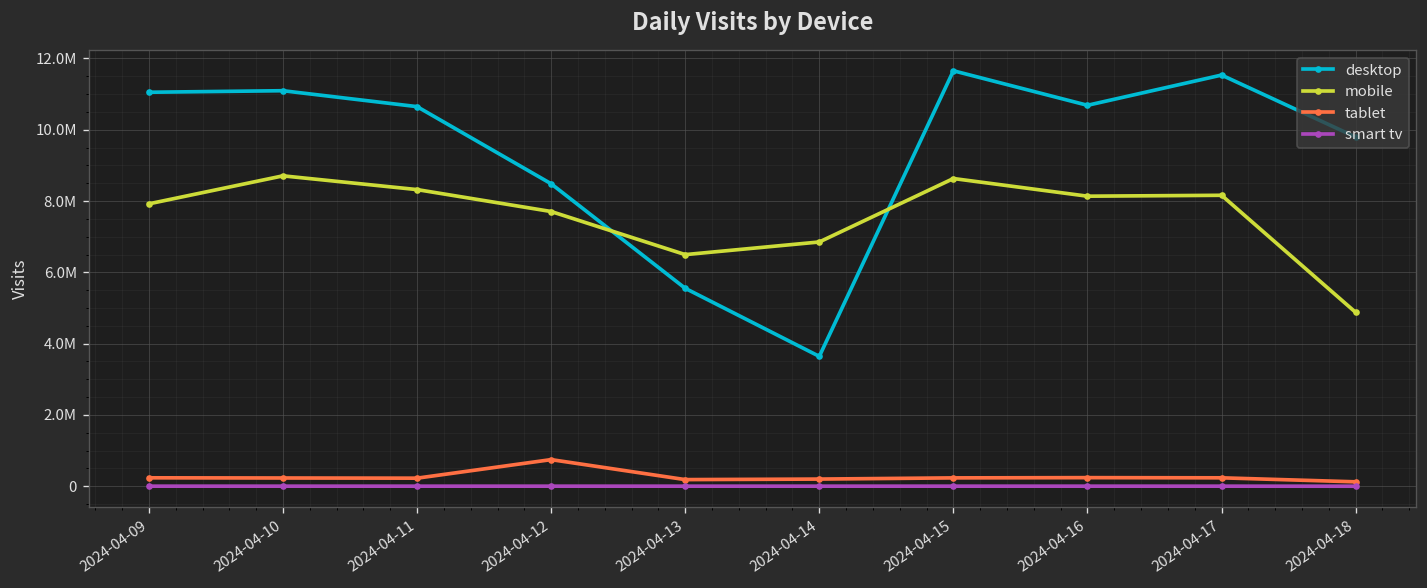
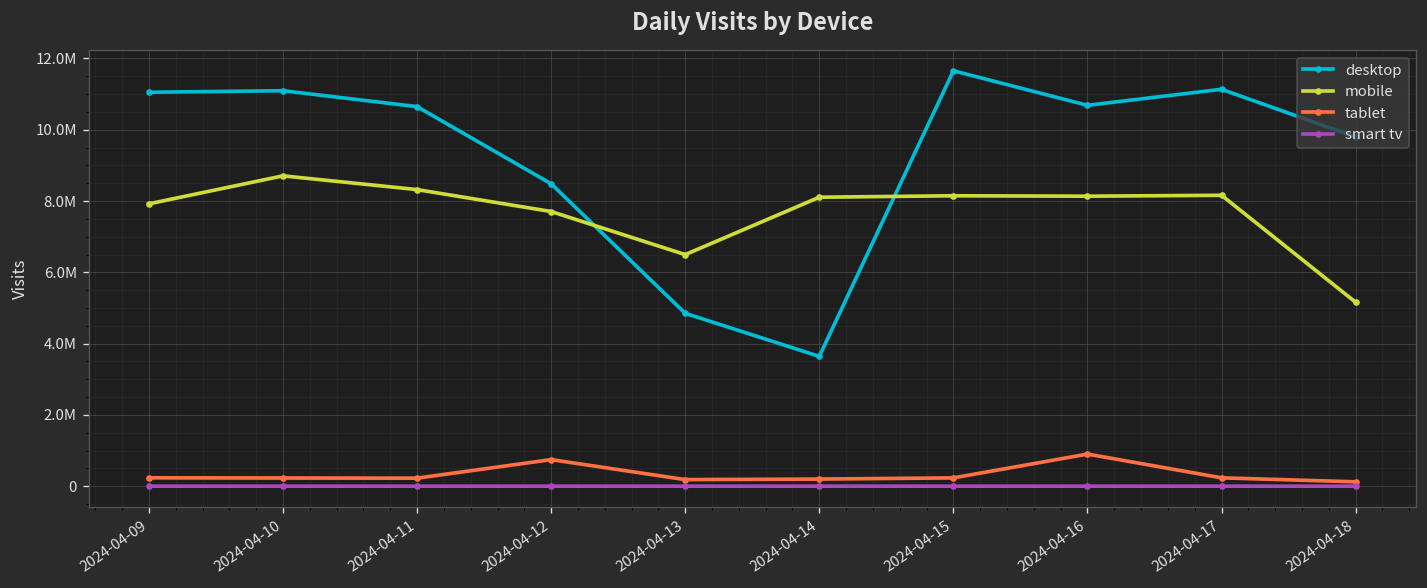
  {
    "desktop": {
      "2024-04-09": 11100000,
      "2024-04-10": 11100000,
      "2024-04-11": 10600000,
      "2024-04-12": 8500000,
-     "2024-04-13": 5600000,
+     "2024-04-13": 4900000,
      "2024-04-14": 3600000,
      "2024-04-15": 11700000,
      "2024-04-16": 10700000,
-     "2024-04-17": 11500000
+     "2024-04-17": 11100000
    },
    "mobile": {
      "2024-04-09": 7900000,
      "2024-04-10": 8700000,
      "2024-04-11": 8300000,
      "2024-04-12": 7700000,
      "2024-04-13": 6500000,
-     "2024-04-14": 6900000,
-     "2024-04-15": 8600000,
+     "2024-04-14": 8100000,
+     "2024-04-15": 8100000,
      "2024-04-16": 8100000,
      "2024-04-17": 8200000,
-     "2024-04-18": 4900000
+     "2024-04-18": 5200000
    },
    "tablet": {
      "2024-04-09": 200000,
      "2024-04-10": 200000,
      "2024-04-11": 200000,
      "2024-04-12": 700000,
      "2024-04-13": 200000,
      "2024-04-14": 200000,
      "2024-04-15": 200000,
-     "2024-04-16": 200000,
+     "2024-04-16": 900000,
      "2024-04-17": 200000,
      "2024-04-18": 100000
    },
    "smart tv": {
      "2024-04-09": 0,
      "2024-04-10": 0,
      "2024-04-11": 0,
      "2024-04-12": 0,
      "2024-04-13": 0,
      "2024-04-14": 0,
      "2024-04-15": 0,
      "2024-04-16": 0,
      "2024-04-17": 0,
      "2024-04-18": 0
    }
  }
